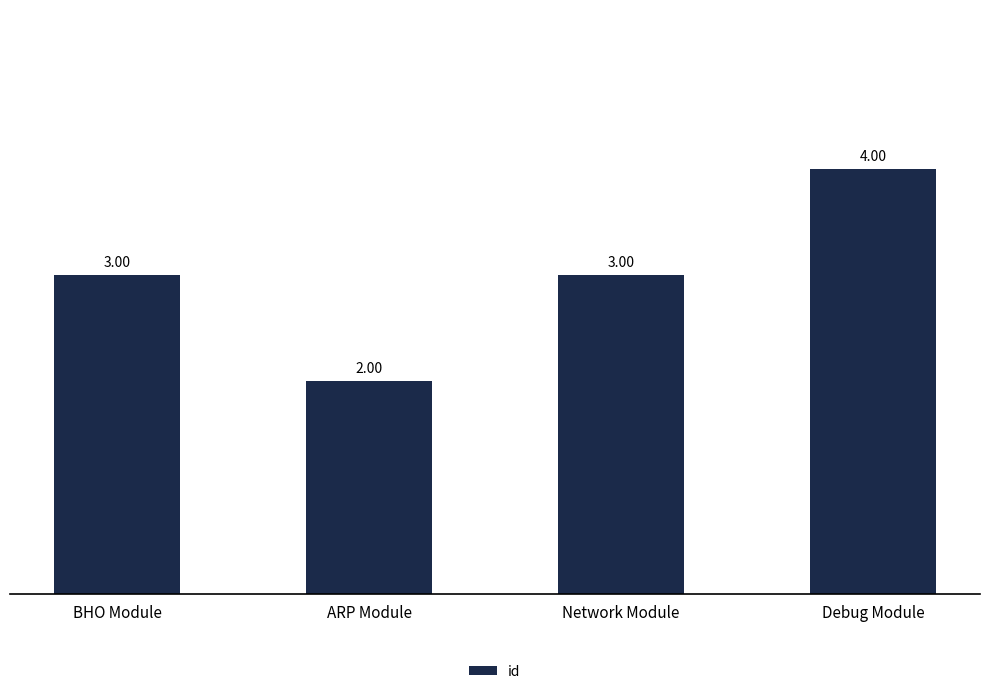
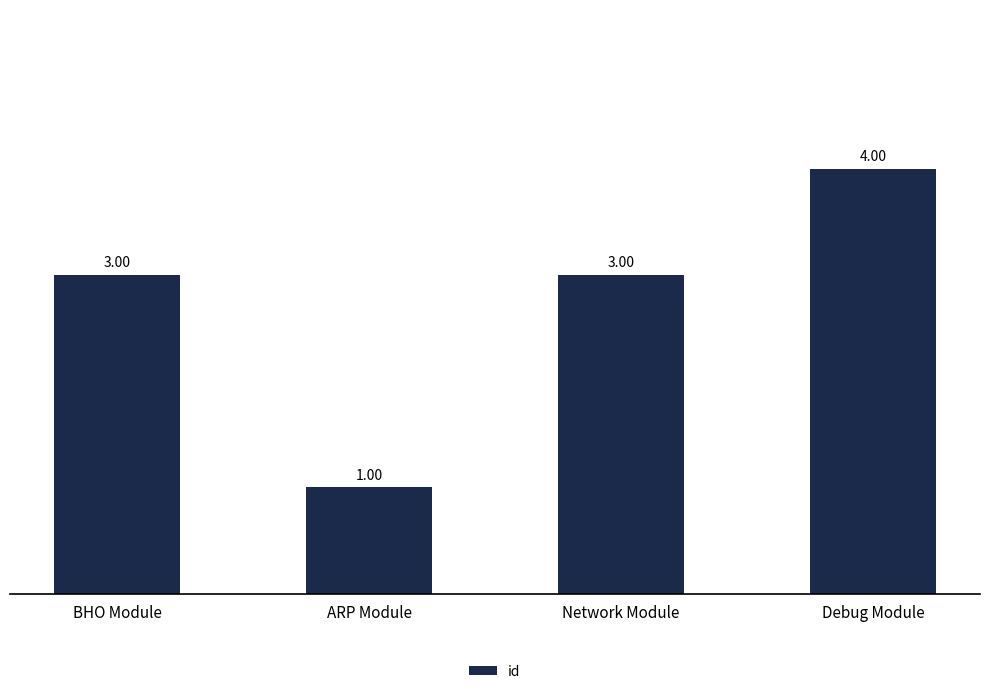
  {
    "BHO Module": 3.00,
-   "ARP Module": 2.00,
+   "ARP Module": 1.00,
    "Network Module": 3.00,
    "Debug Module": 4.00
  }
